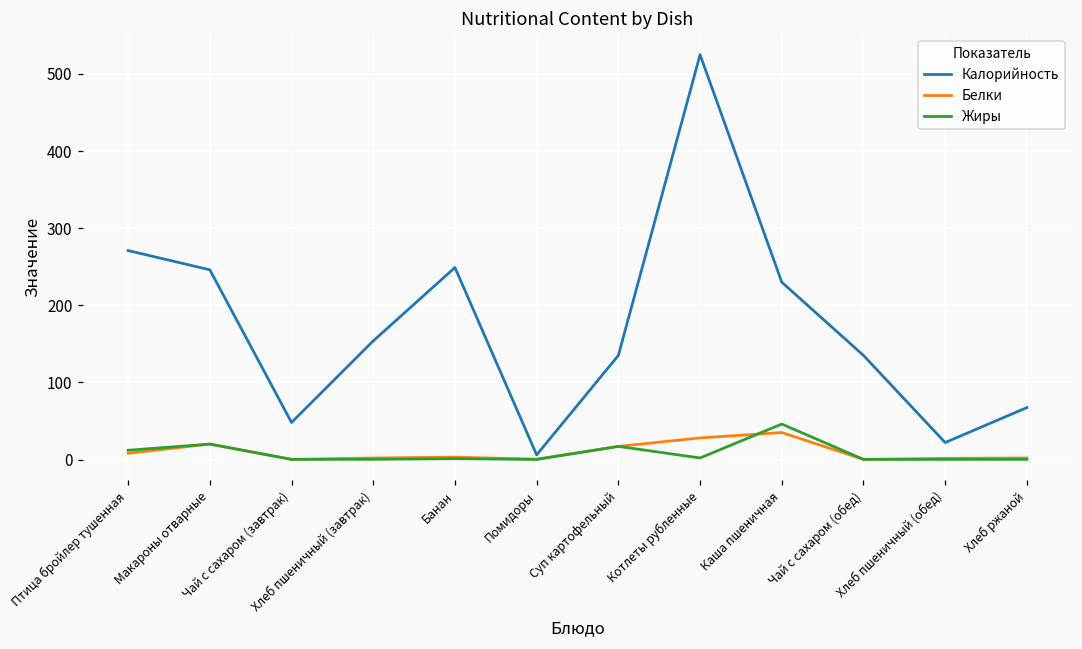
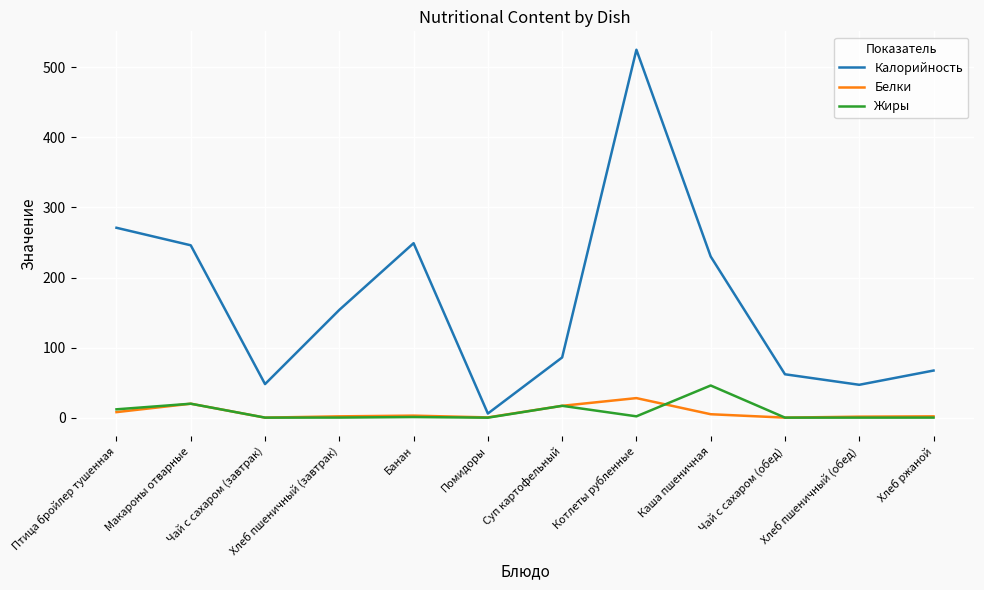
  {
    "Калорийность": {
      "Птица бройлер тушенная": 270,
      "Макароны отварные": 250,
      "Чай с сахаром (завтрак)": 50,
      "Хлеб пшеничный (завтрак)": 150,
      "Банан": 250,
      "Помидоры": 10,
-     "Суп картофельный": 140,
+     "Суп картофельный": 90,
      "Котлеты рубленные": 530,
      "Каша пшеничная": 230,
-     "Чай с сахаром (обед)": 140,
-     "Хлеб пшеничный (обед)": 20,
+     "Чай с сахаром (обед)": 60,
+     "Хлеб пшеничный (обед)": 50,
      "Хлеб ржаной": 70
    },
    "Белки": {
      "Птица бройлер тушенная": 10,
      "Котлеты рубленные": 30,
-     "Каша пшеничная": 40
+     "Каша пшеничная": 10
    },
    "Жиры": {
      "Птица бройлер тушенная": 10,
      "Котлеты рубленные": 0,
      "Каша пшеничная": 50
    }
  }
